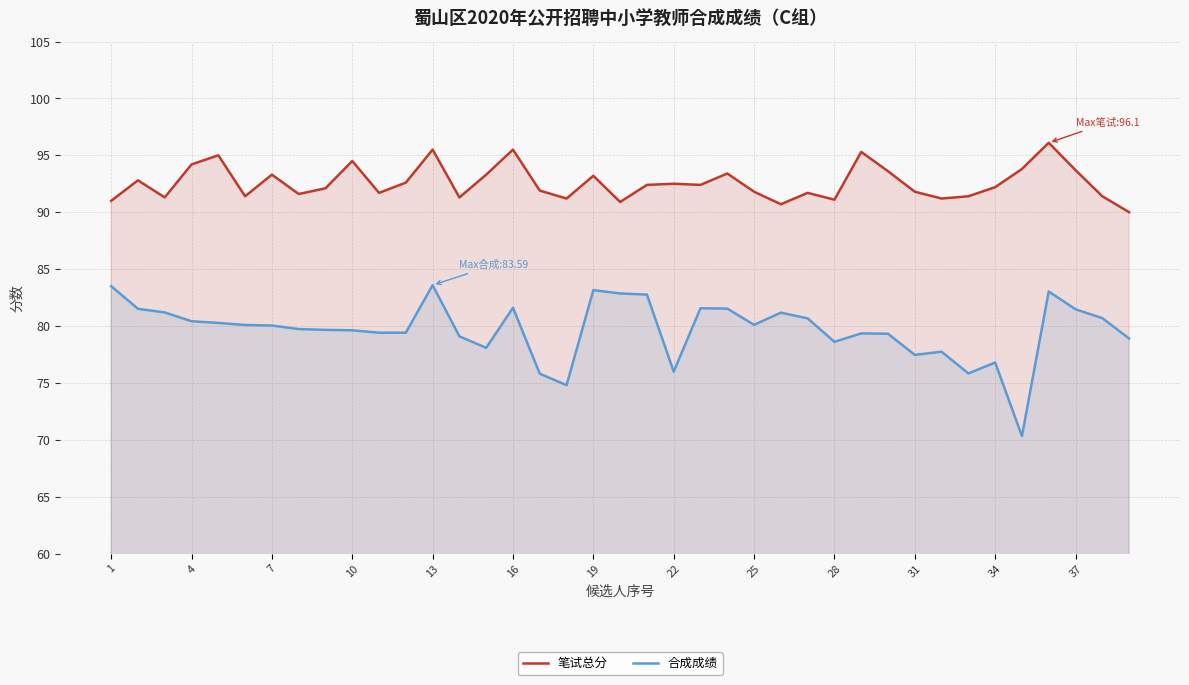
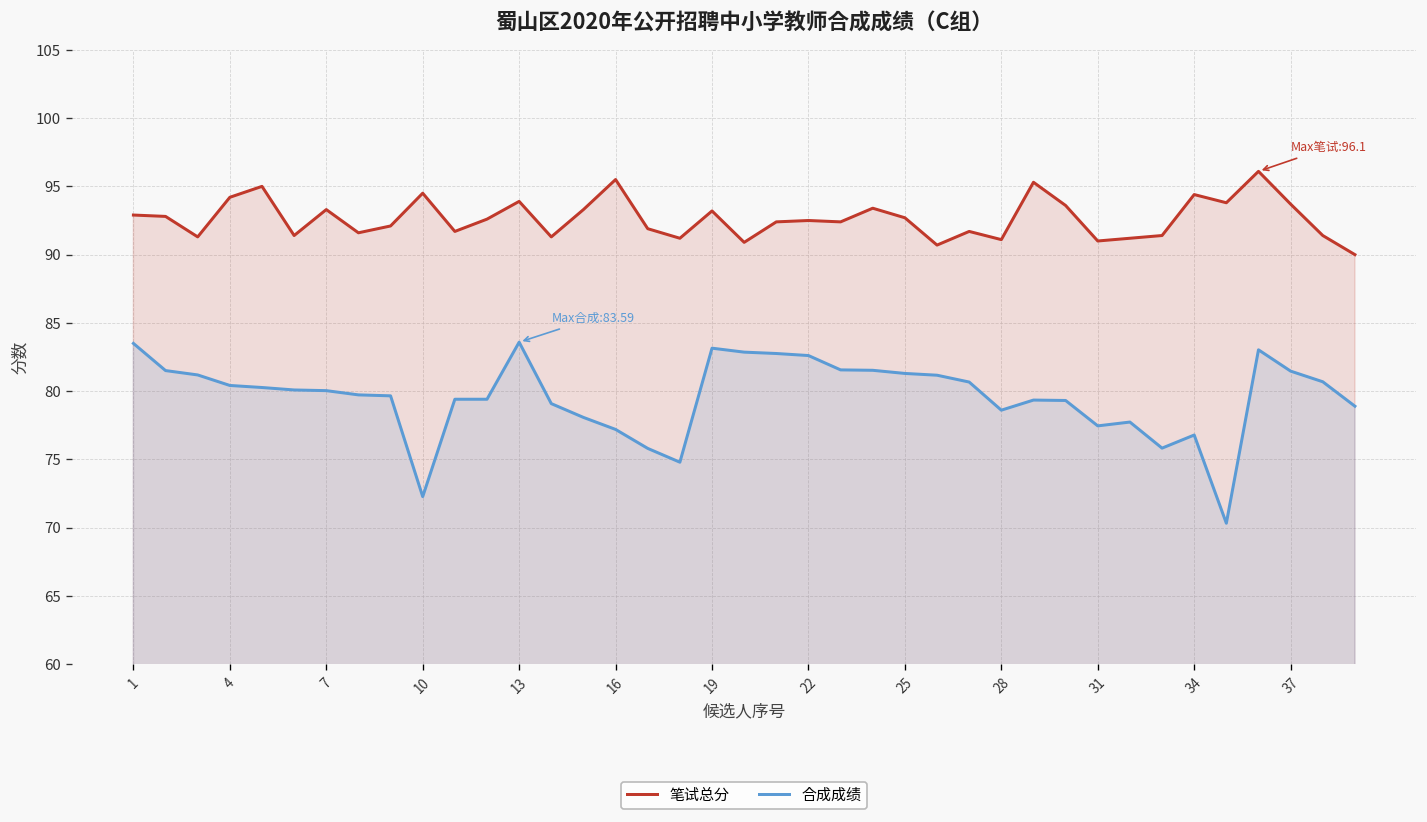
  {
    "笔试总分": {
-     "1": 91.0,
+     "1": 92.9,
      "4": 94.2,
      "7": 93.3,
      "10": 94.5,
-     "13": 95.5,
+     "13": 93.9,
      "16": 95.5,
      "19": 93.2,
      "22": 92.5,
-     "25": 91.8,
+     "25": 92.7,
      "28": 91.1,
-     "31": 91.8,
-     "34": 92.2,
+     "31": 91.0,
+     "34": 94.4,
      "37": 93.7
    },
    "合成成绩": {
      "1": 83.5,
      "4": 80.4,
      "7": 80.0,
-     "10": 79.6,
-     "16": 81.6,
+     "10": 72.3,
+     "16": 77.2,
      "19": 83.2,
-     "22": 76.0,
-     "25": 80.1,
+     "22": 82.6,
+     "25": 81.3,
      "28": 78.6,
      "31": 77.5,
      "34": 76.8,
      "37": 81.5
    }
  }
